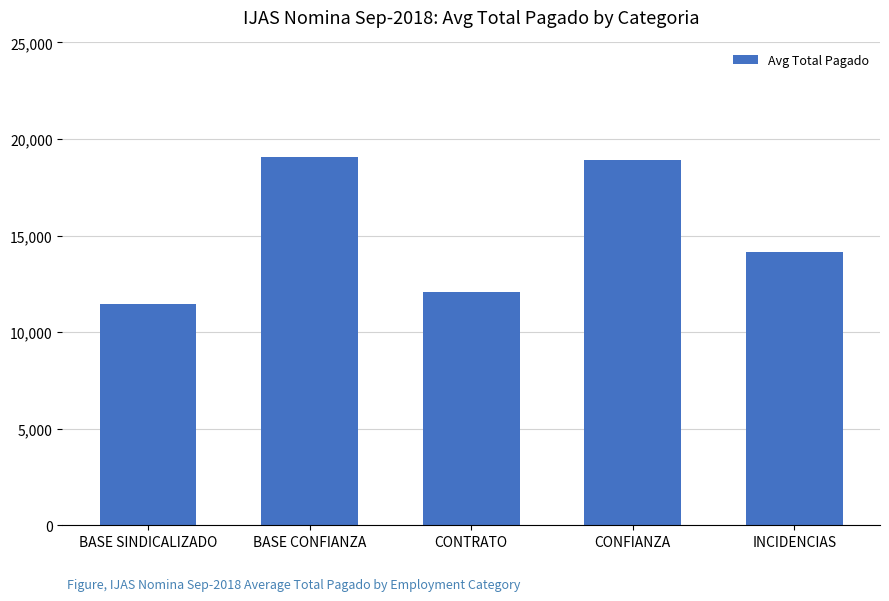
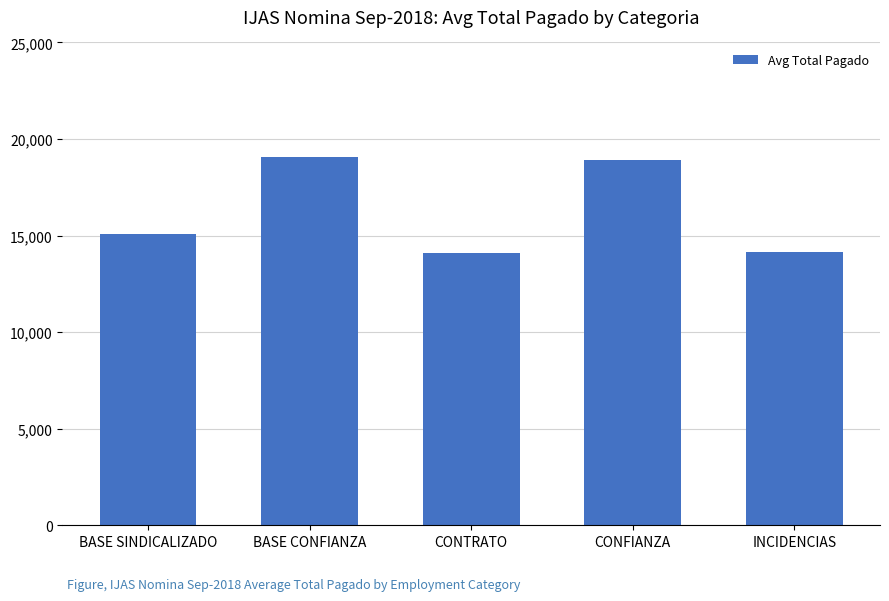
  {
-   "BASE SINDICALIZADO": "11,500",
+   "BASE SINDICALIZADO": "15,100",
    "BASE CONFIANZA": "19,100",
-   "CONTRATO": "12,100",
+   "CONTRATO": "14,100",
    "CONFIANZA": "18,900",
    "INCIDENCIAS": "14,100"
  }
